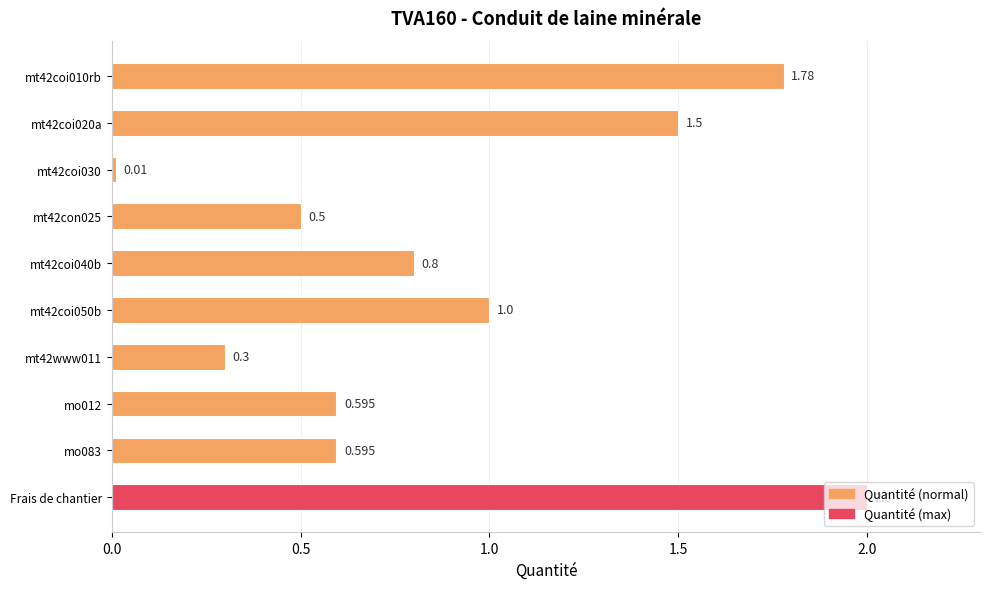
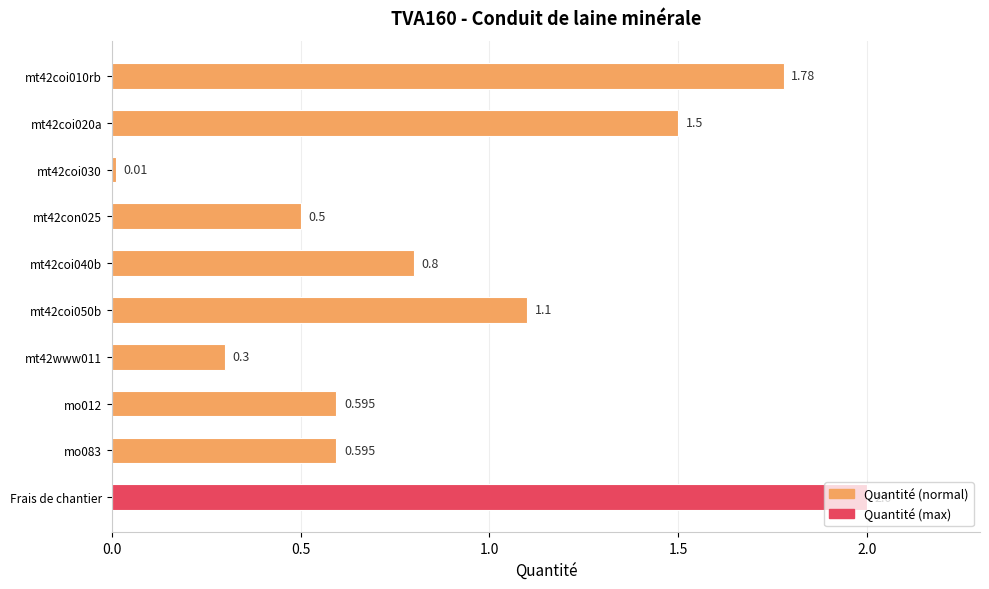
  {
    "mt42coi010rb": 1.78,
    "mt42coi020a": 1.5,
    "mt42coi030": 0.01,
    "mt42con025": 0.5,
    "mt42coi040b": 0.8,
-   "mt42coi050b": 1.0,
+   "mt42coi050b": 1.1,
    "mt42www011": 0.3,
    "mo012": 0.595,
    "mo083": 0.595
  }
